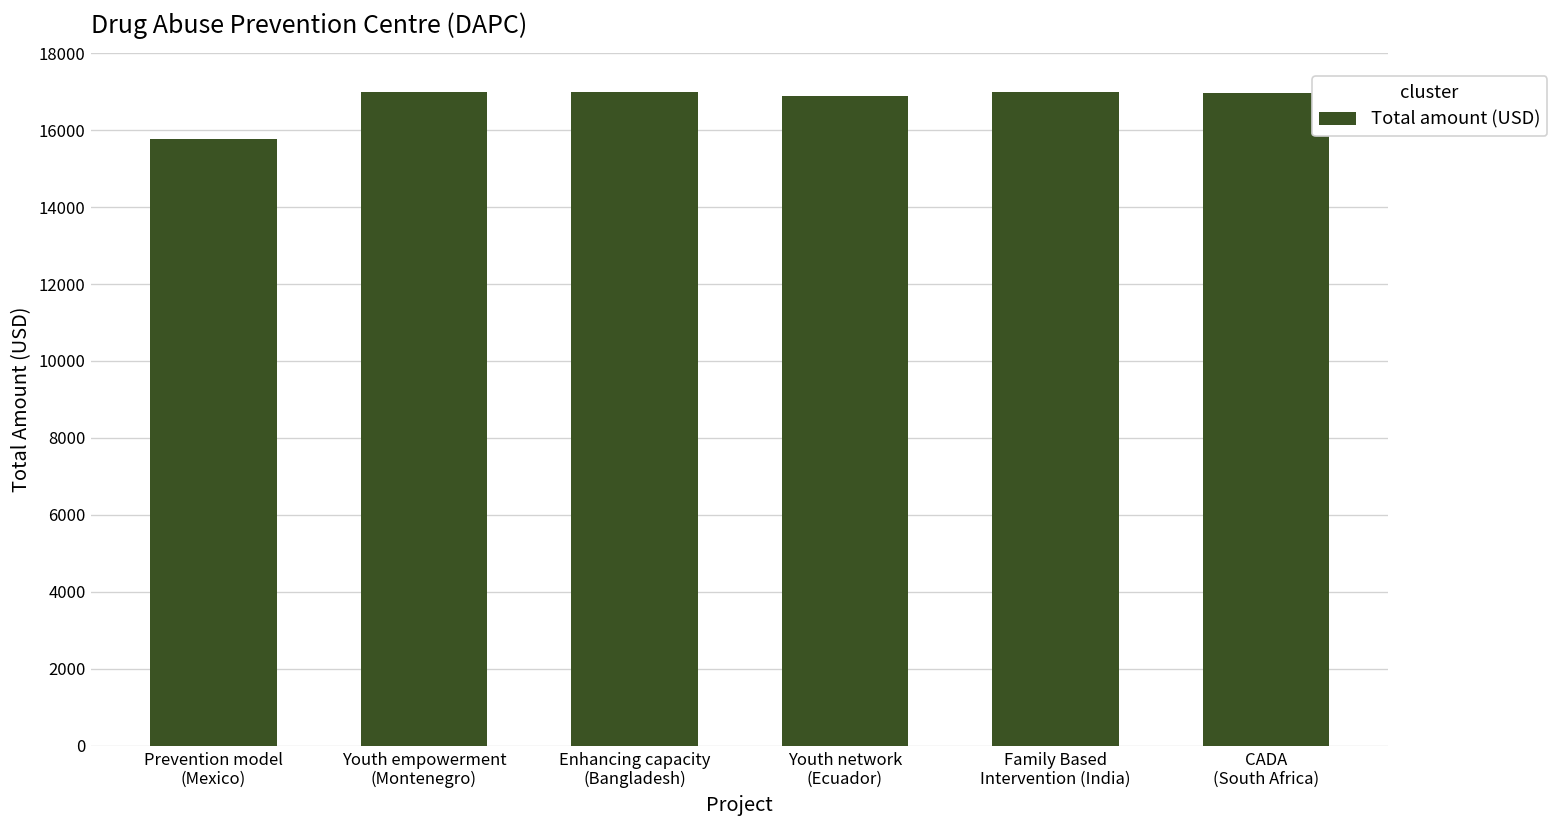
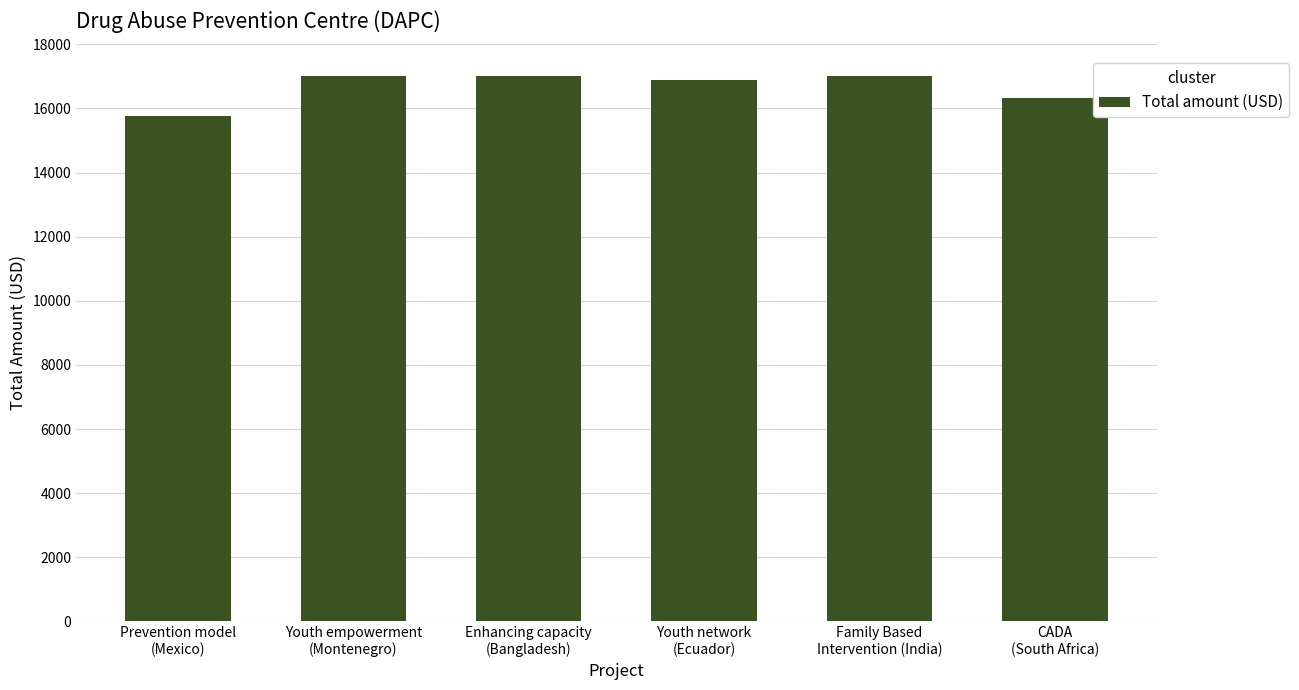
  {
    "Prevention model (Mexico)": 15800,
    "Youth empowerment (Montenegro)": 17000,
    "Enhancing capacity (Bangladesh)": 17000,
    "Youth network (Ecuador)": 16900,
    "Family Based Intervention (India)": 17000,
-   "CADA (South Africa)": 17000
+   "CADA (South Africa)": 16300
  }
